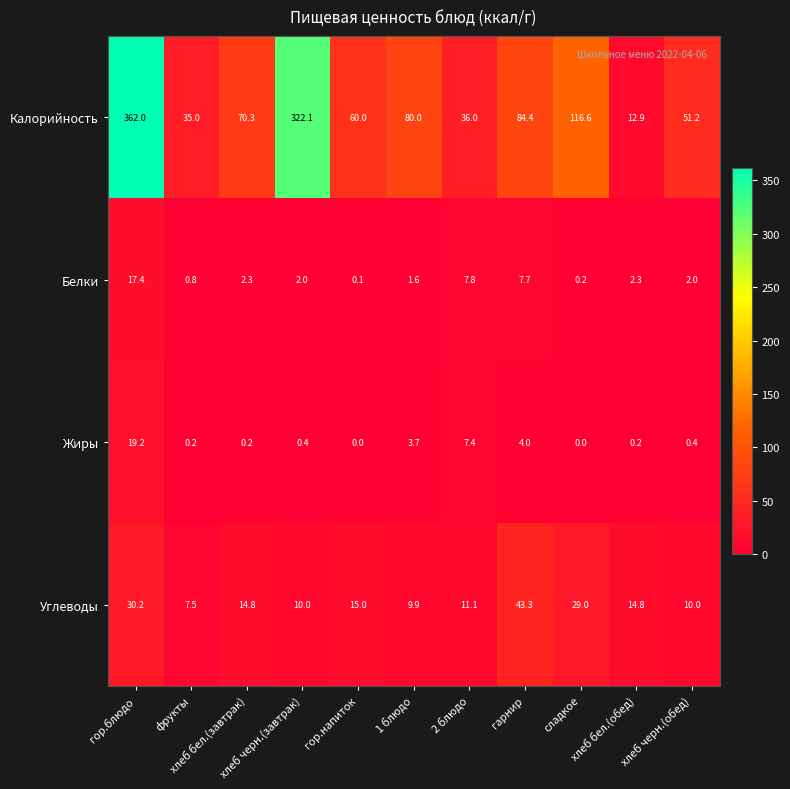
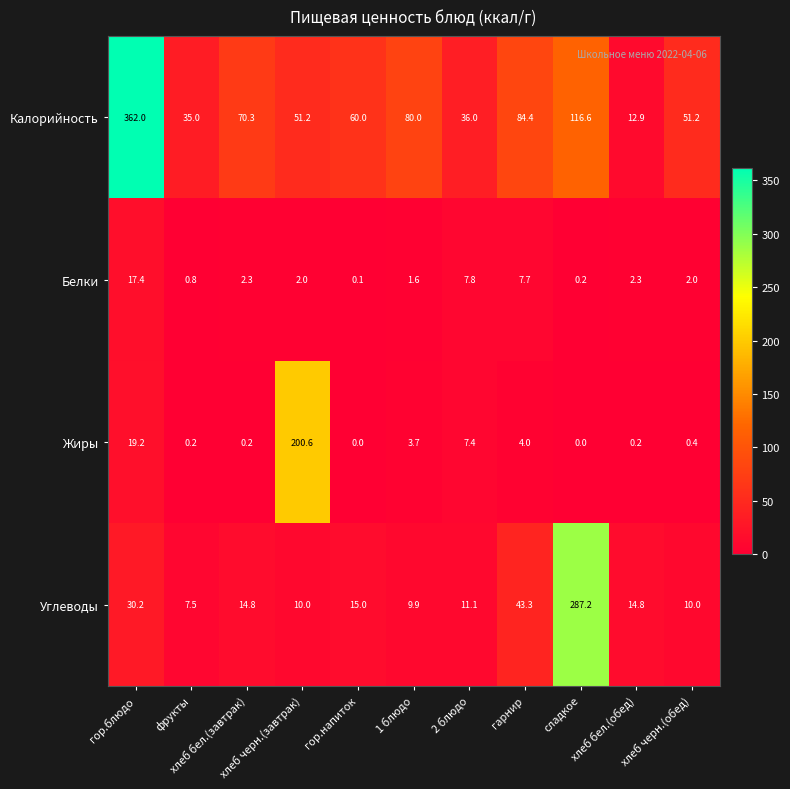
  {
    "Калорийность": {
      "гор.блюдо": 362.0,
      "фрукты": 35.0,
      "хлеб бел.(завтрак)": 70.3,
-     "хлеб черн.(завтрак)": 322.1,
+     "хлеб черн.(завтрак)": 51.2,
      "гор.напиток": 60.0,
      "1 блюдо": 80.0,
      "2 блюдо": 36.0,
      "гарнир": 84.4,
      "сладкое": 116.6,
      "хлеб черн.(обед)": 51.2
    },
    "Белки": {
      "гор.блюдо": 17.4,
      "фрукты": 0.8,
      "хлеб бел.(завтрак)": 2.3,
      "хлеб черн.(завтрак)": 2.0,
      "гор.напиток": 0.1,
      "1 блюдо": 1.6,
      "2 блюдо": 7.8,
      "гарнир": 7.7,
      "сладкое": 0.2,
      "хлеб бел.(обед)": 2.3,
      "хлеб черн.(обед)": 2.0
    },
    "Жиры": {
      "гор.блюдо": 19.2,
      "фрукты": 0.2,
      "хлеб бел.(завтрак)": 0.2,
-     "хлеб черн.(завтрак)": 0.4,
+     "хлеб черн.(завтрак)": 200.6,
      "гор.напиток": 0.0,
      "1 блюдо": 3.7,
      "2 блюдо": 7.4,
      "гарнир": 4.0,
      "сладкое": 0.0,
      "хлеб бел.(обед)": 0.2,
      "хлеб черн.(обед)": 0.4
    },
    "Углеводы": {
      "гор.блюдо": 30.2,
      "фрукты": 7.5,
      "хлеб бел.(завтрак)": 14.8,
      "хлеб черн.(завтрак)": 10.0,
      "гор.напиток": 15.0,
      "1 блюдо": 9.9,
      "2 блюдо": 11.1,
      "гарнир": 43.3,
-     "сладкое": 29.0,
+     "сладкое": 287.2,
      "хлеб бел.(обед)": 14.8,
      "хлеб черн.(обед)": 10.0
    }
  }
